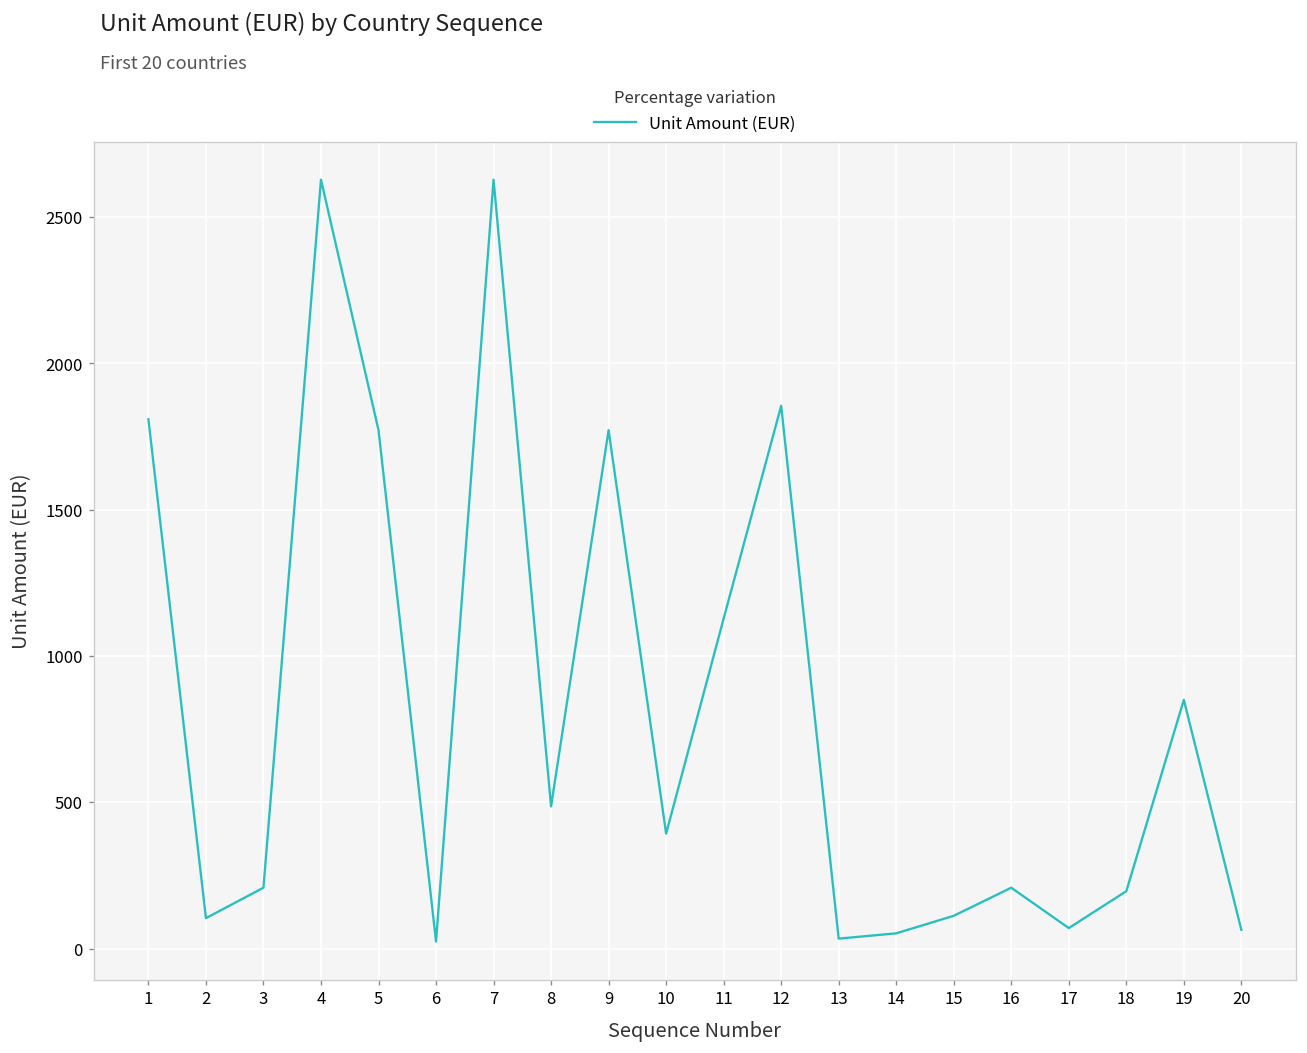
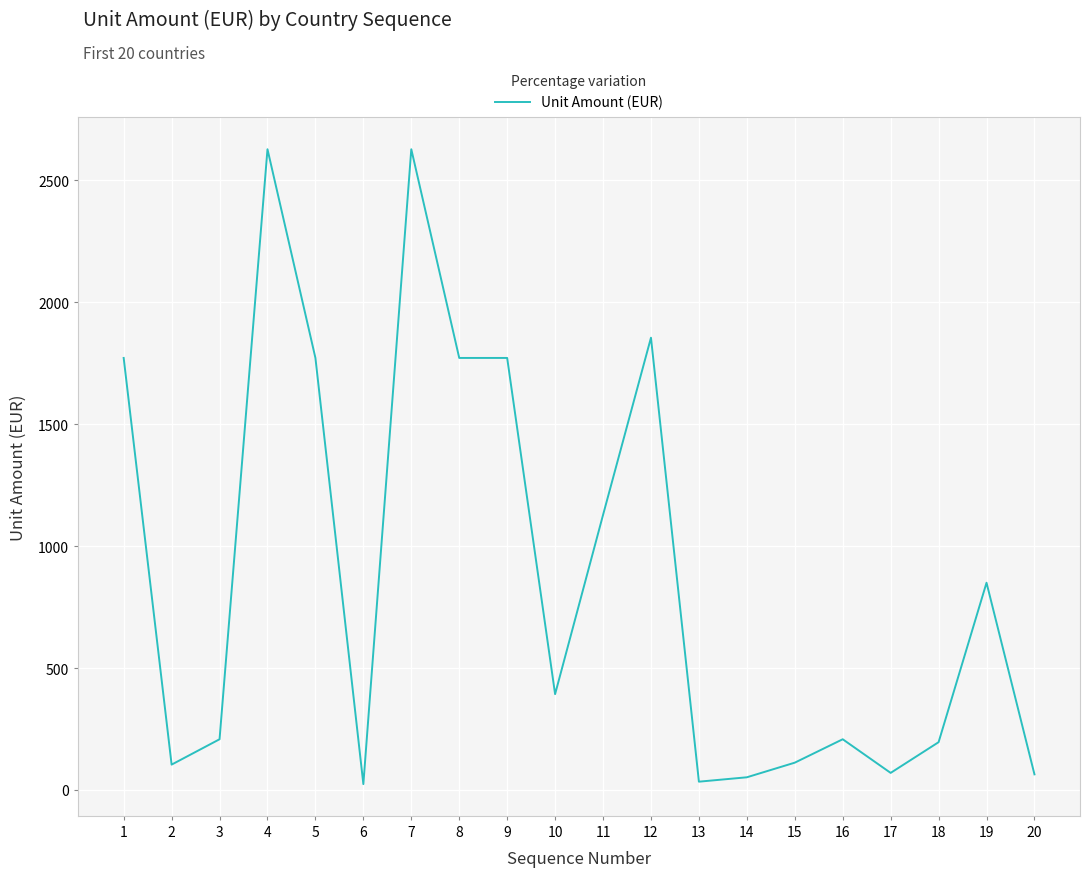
  {
-   "1": 1810,
+   "1": 1770,
    "2": 100,
    "3": 210,
    "4": 2630,
    "5": 1770,
    "6": 20,
    "7": 2630,
-   "8": 490,
+   "8": 1770,
    "9": 1770,
    "10": 390,
    "11": 1130,
    "12": 1860,
    "13": 30,
    "14": 50,
    "15": 110,
    "16": 210,
    "17": 70,
    "18": 200,
    "19": 850,
    "20": 60
  }
